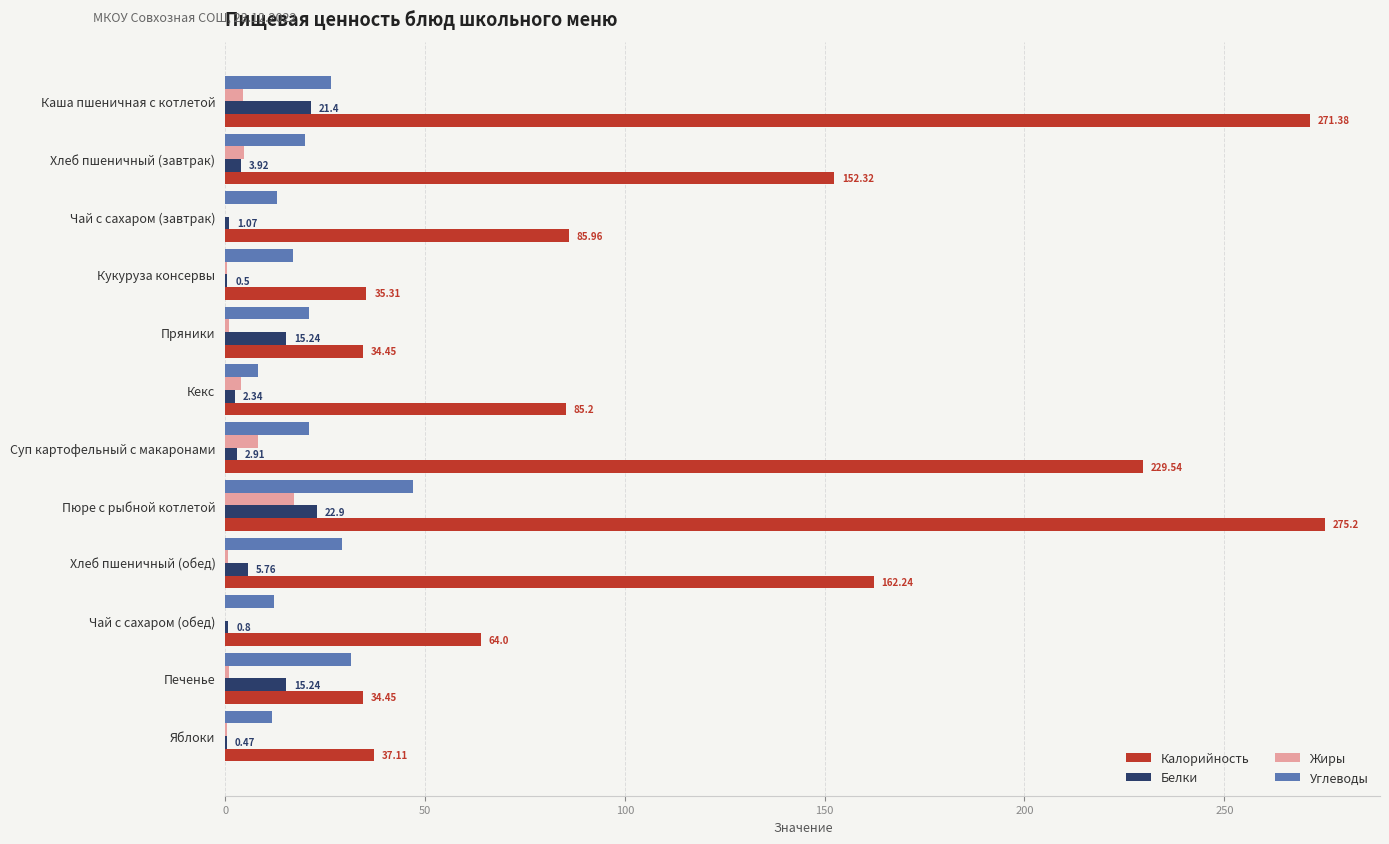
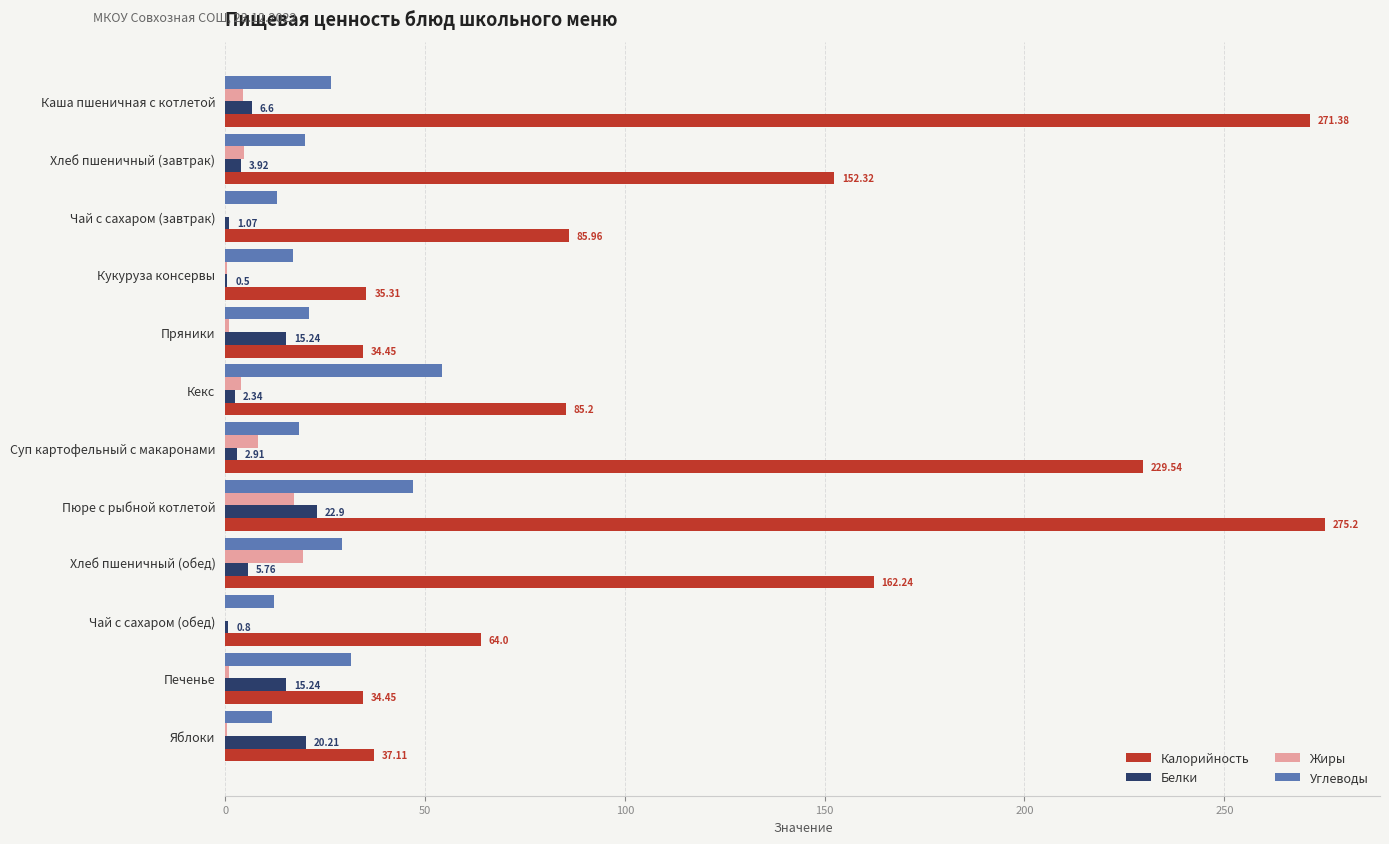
  {
    "Калорийность": {
      "Каша пшеничная с котлетой": 271.38,
      "Хлеб пшеничный (завтрак)": 152.32,
      "Чай с сахаром (завтрак)": 85.96,
      "Кукуруза консервы": 35.31,
      "Пряники": 34.45,
      "Кекс": 85.2,
      "Суп картофельный с макаронами": 229.54,
      "Пюре с рыбной котлетой": 275.2,
      "Хлеб пшеничный (обед)": 162.24,
      "Чай с сахаром (обед)": 64.0,
      "Печенье": 34.45,
      "Яблоки": 37.11
    },
    "Белки": {
-     "Каша пшеничная с котлетой": 21.4,
+     "Каша пшеничная с котлетой": 6.6,
      "Хлеб пшеничный (завтрак)": 3.92,
      "Чай с сахаром (завтрак)": 1.07,
      "Кукуруза консервы": 0.5,
      "Пряники": 15.24,
      "Кекс": 2.34,
      "Суп картофельный с макаронами": 2.91,
      "Пюре с рыбной котлетой": 22.9,
      "Хлеб пшеничный (обед)": 5.76,
      "Чай с сахаром (обед)": 0.8,
      "Печенье": 15.24,
-     "Яблоки": 0.47
+     "Яблоки": 20.21
    },
    "Жиры": {
      "Каша пшеничная с котлетой": 4,
      "Хлеб пшеничный (завтрак)": 5,
      "Чай с сахаром (завтрак)": 0,
      "Пряники": 1,
      "Пюре с рыбной котлетой": 17,
-     "Хлеб пшеничный (обед)": 1,
+     "Хлеб пшеничный (обед)": 20,
      "Чай с сахаром (обед)": 0,
      "Печенье": 1
    },
    "Углеводы": {
      "Каша пшеничная с котлетой": 27,
      "Хлеб пшеничный (завтрак)": 20,
      "Чай с сахаром (завтрак)": 13,
      "Кукуруза консервы": 17,
      "Пряники": 21,
-     "Кекс": 8,
-     "Суп картофельный с макаронами": 21,
+     "Кекс": 54,
+     "Суп картофельный с макаронами": 18,
      "Пюре с рыбной котлетой": 47,
      "Хлеб пшеничный (обед)": 29,
      "Чай с сахаром (обед)": 12,
      "Печенье": 32,
      "Яблоки": 12
    }
  }
